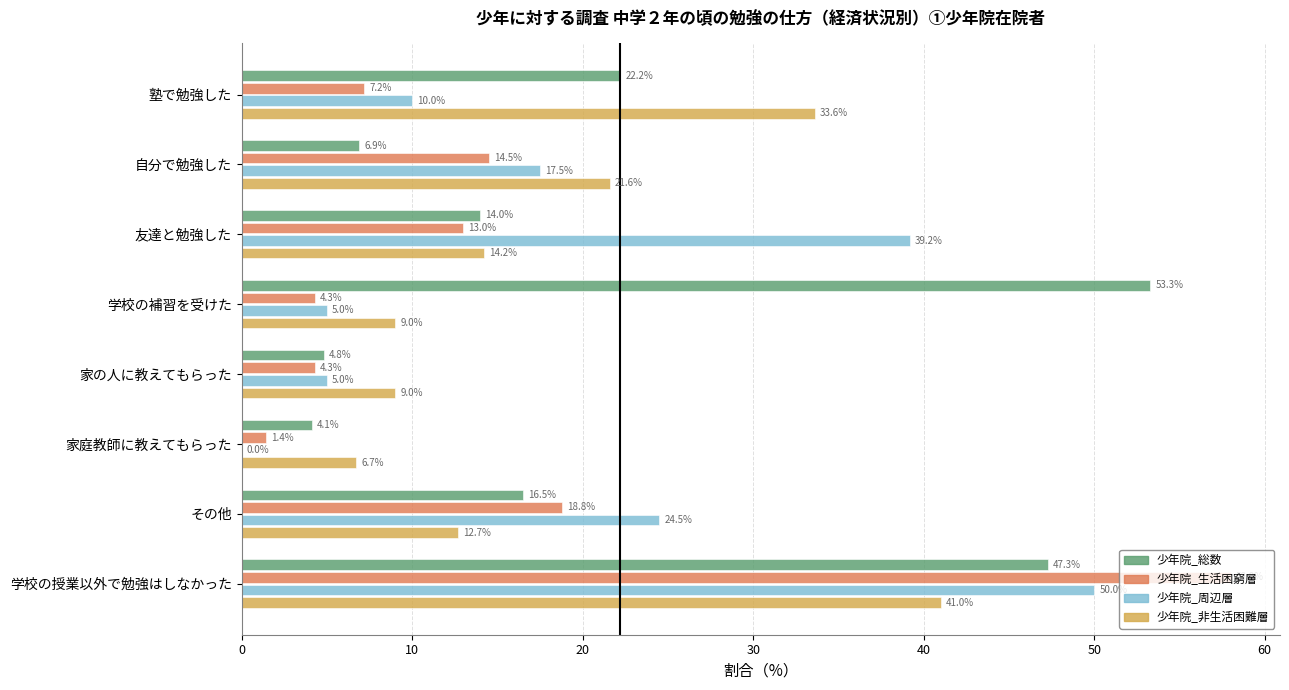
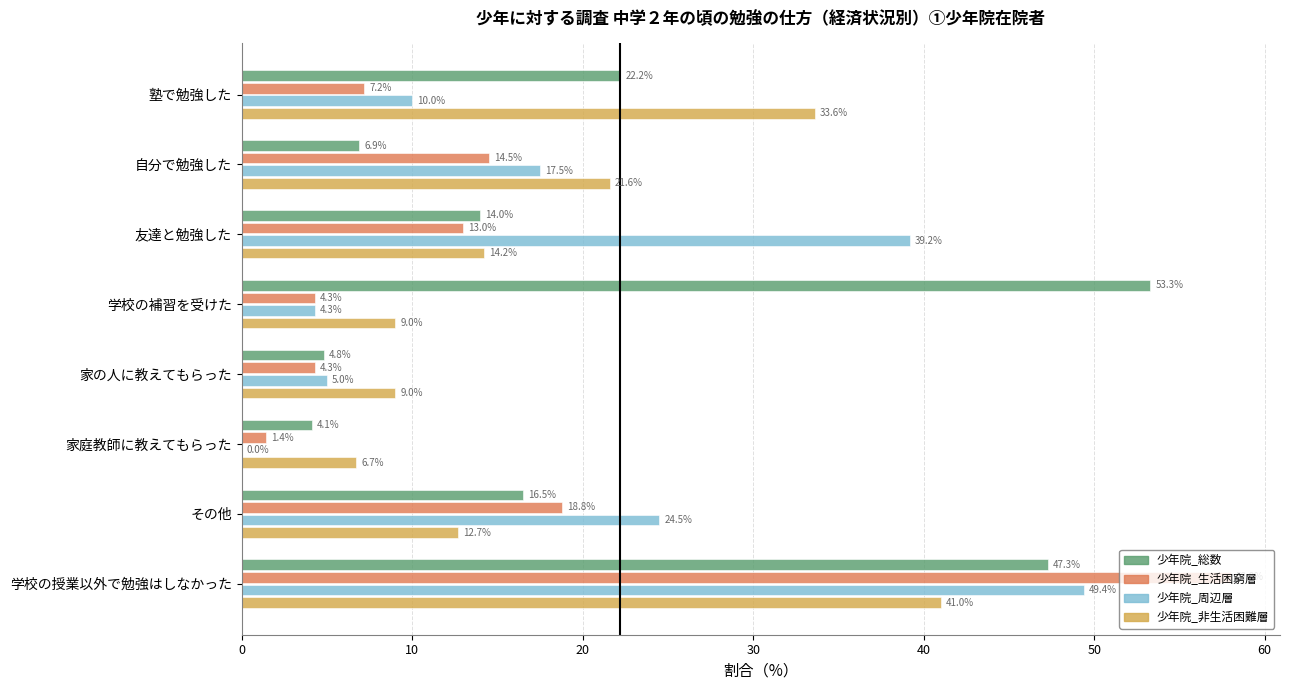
  {
    "少年院_総数": {
      "塾で勉強した": "22.2%",
      "自分で勉強した": "6.9%",
      "友達と勉強した": "14.0%",
      "学校の補習を受けた": "53.3%",
      "家の人に教えてもらった": "4.8%",
      "家庭教師に教えてもらった": "4.1%",
      "その他": "16.5%",
      "学校の授業以外で勉強はしなかった": "47.3%"
    },
    "少年院_周辺層": {
      "塾で勉強した": "10.0%",
      "自分で勉強した": "17.5%",
      "友達と勉強した": "39.2%",
-     "学校の補習を受けた": "5.0%",
+     "学校の補習を受けた": "4.3%",
      "家の人に教えてもらった": "5.0%",
      "家庭教師に教えてもらった": "0.0%",
      "その他": "24.5%",
-     "学校の授業以外で勉強はしなかった": "50.0"
+     "学校の授業以外で勉強はしなかった": "49.4"
    }
  }
